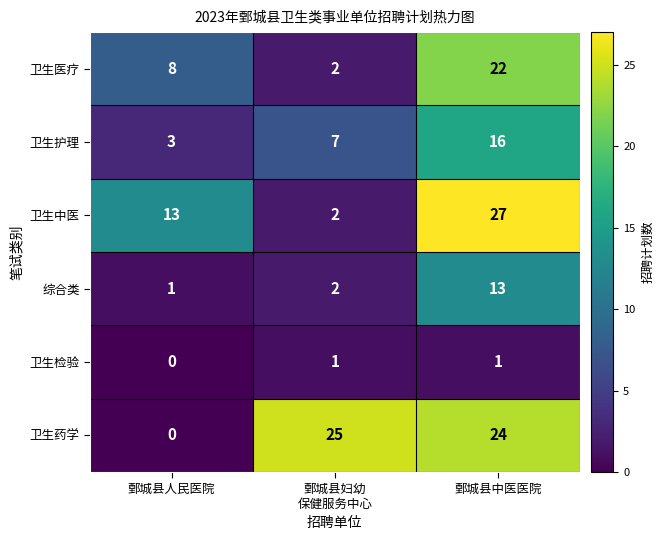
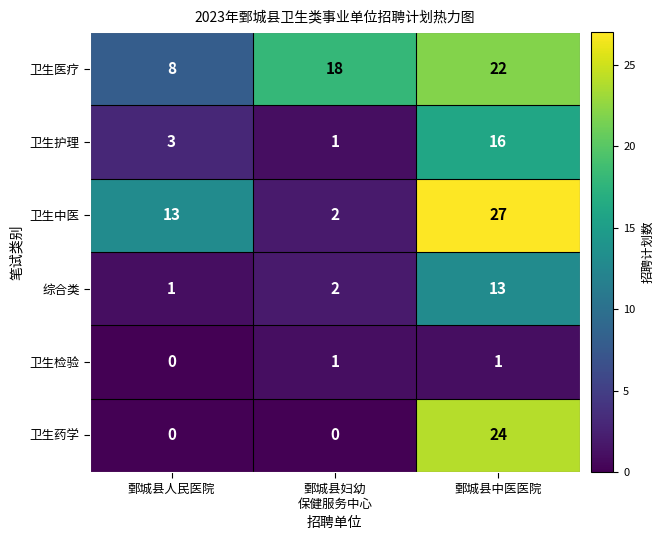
  {
    "卫生医疗": {
      "鄄城县人民医院": 8,
-     "鄄城县妇幼 保健服务中心": 2,
+     "鄄城县妇幼 保健服务中心": 18,
      "鄄城县中医医院": 22
    },
    "卫生护理": {
      "鄄城县人民医院": 3,
-     "鄄城县妇幼 保健服务中心": 7,
+     "鄄城县妇幼 保健服务中心": 1,
      "鄄城县中医医院": 16
    },
    "卫生中医": {
      "鄄城县人民医院": 13,
      "鄄城县妇幼 保健服务中心": 2,
      "鄄城县中医医院": 27
    },
    "综合类": {
      "鄄城县人民医院": 1,
      "鄄城县妇幼 保健服务中心": 2,
      "鄄城县中医医院": 13
    },
    "卫生检验": {
      "鄄城县人民医院": 0,
      "鄄城县妇幼 保健服务中心": 1,
      "鄄城县中医医院": 1
    },
    "卫生药学": {
      "鄄城县人民医院": 0,
-     "鄄城县妇幼 保健服务中心": 25,
+     "鄄城县妇幼 保健服务中心": 0,
      "鄄城县中医医院": 24
    }
  }
